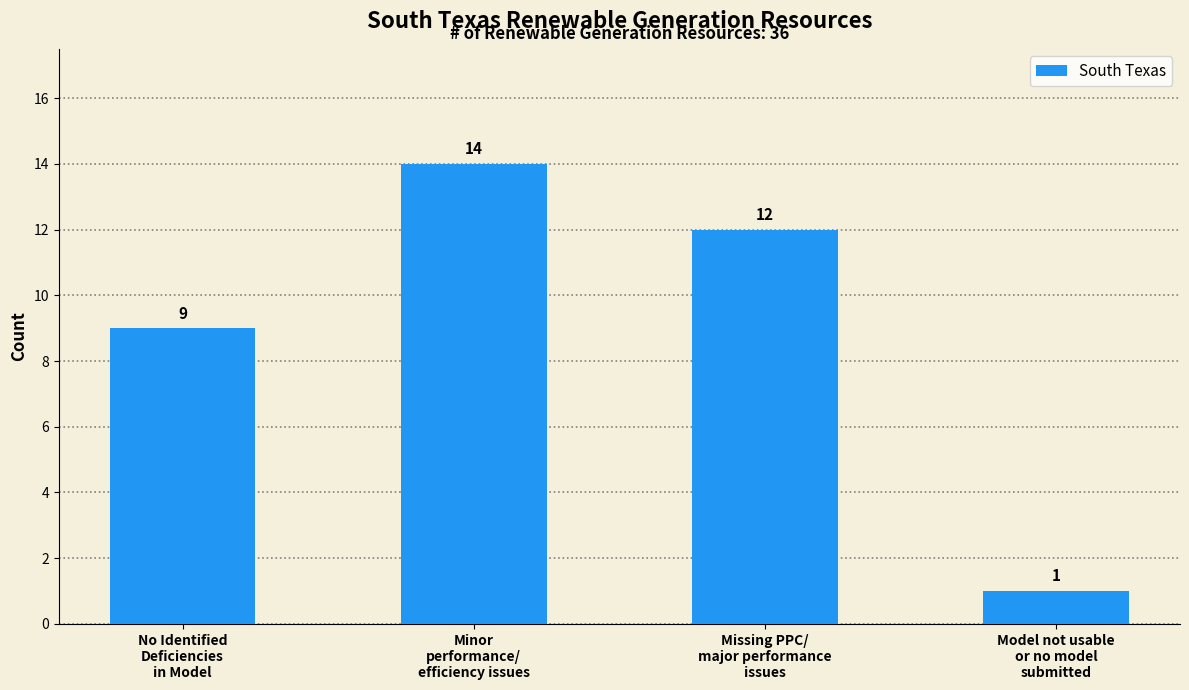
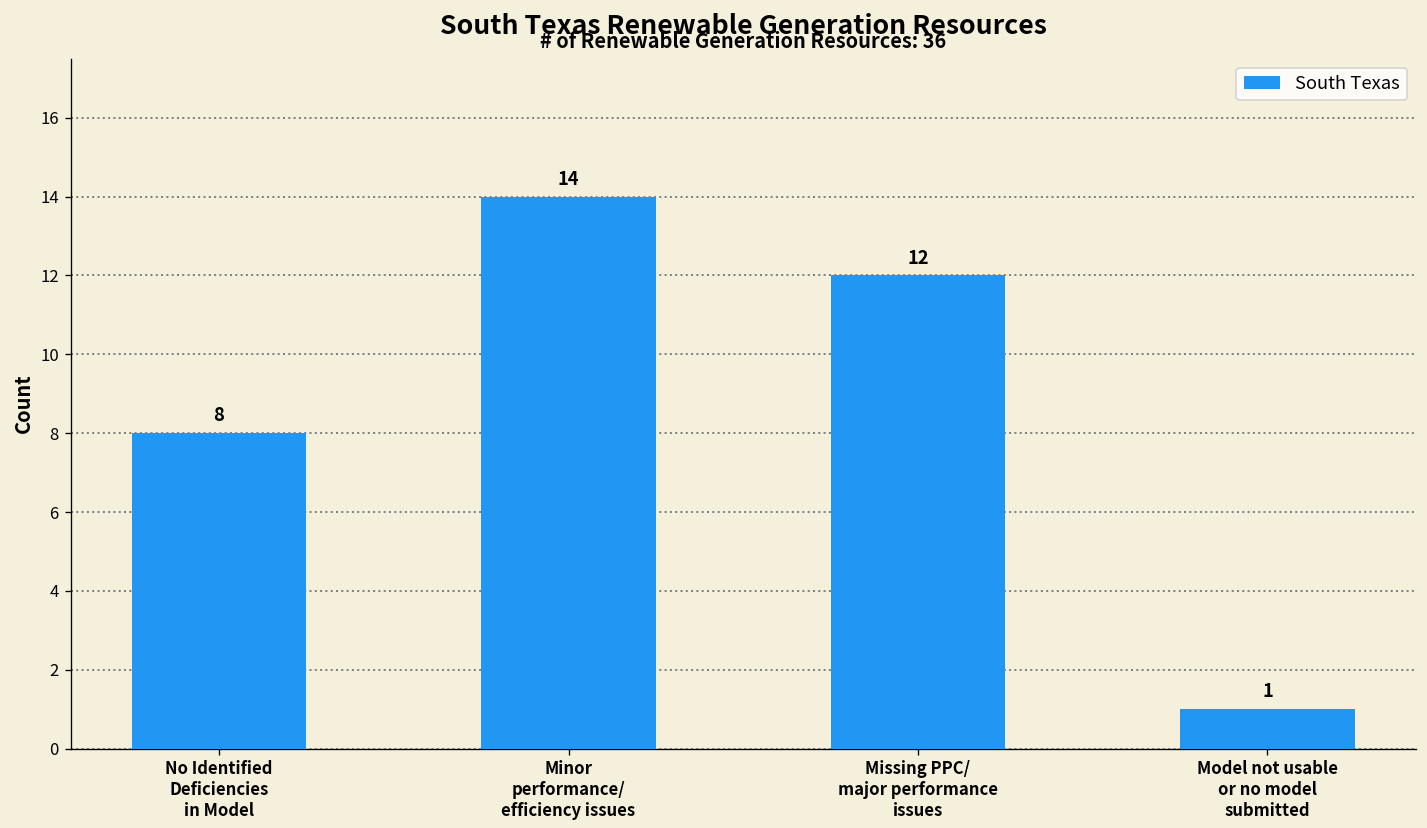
  {
-   "No Identified Deficiencies in Model": 9,
+   "No Identified Deficiencies in Model": 8,
    "Minor performance/ efficiency issues": 14,
    "Missing PPC/ major performance issues": 12,
    "Model not usable or no model submitted": 1
  }
